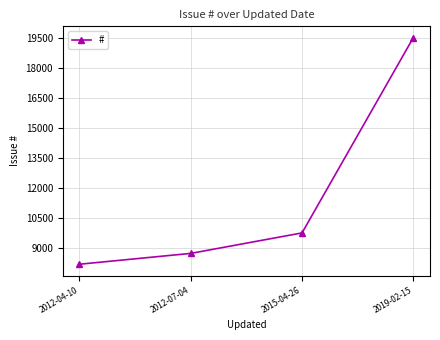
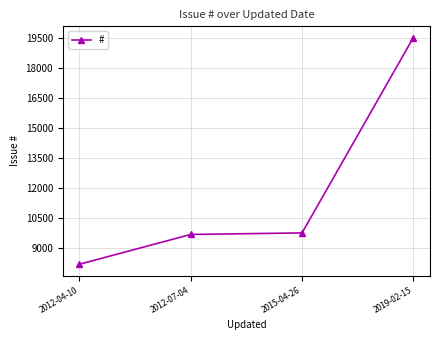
  {
    "2012-04-10": 8200,
-   "2012-07-04": 8800,
+   "2012-07-04": 9700,
    "2015-04-26": 9800,
    "2019-02-15": 19500
  }
